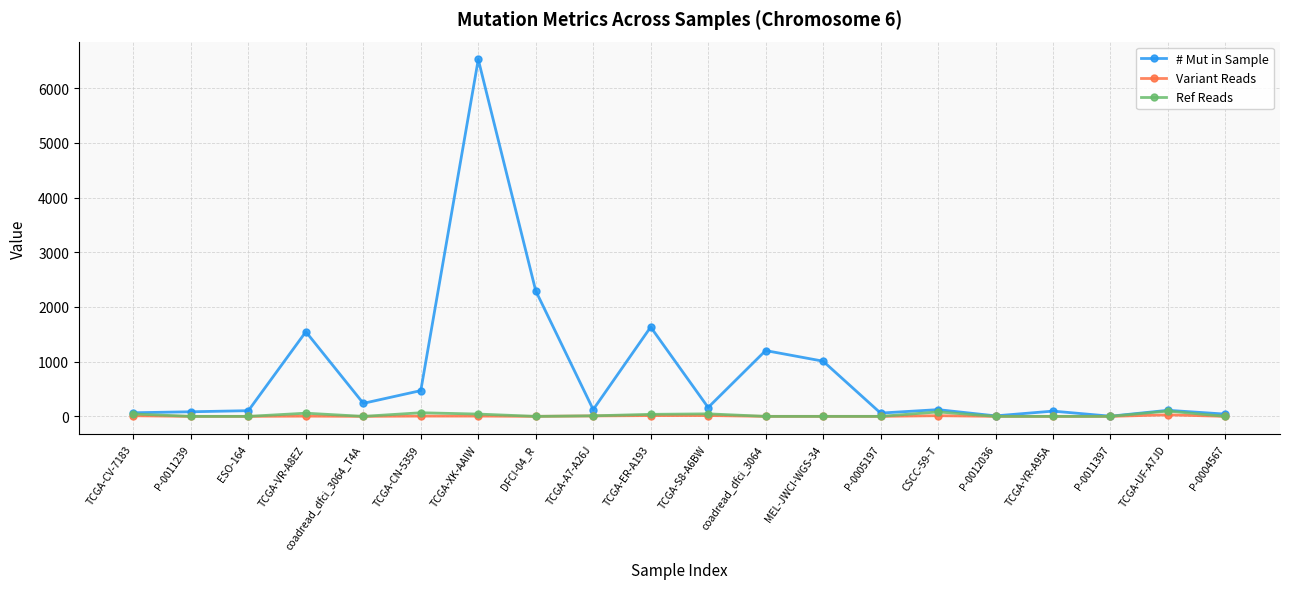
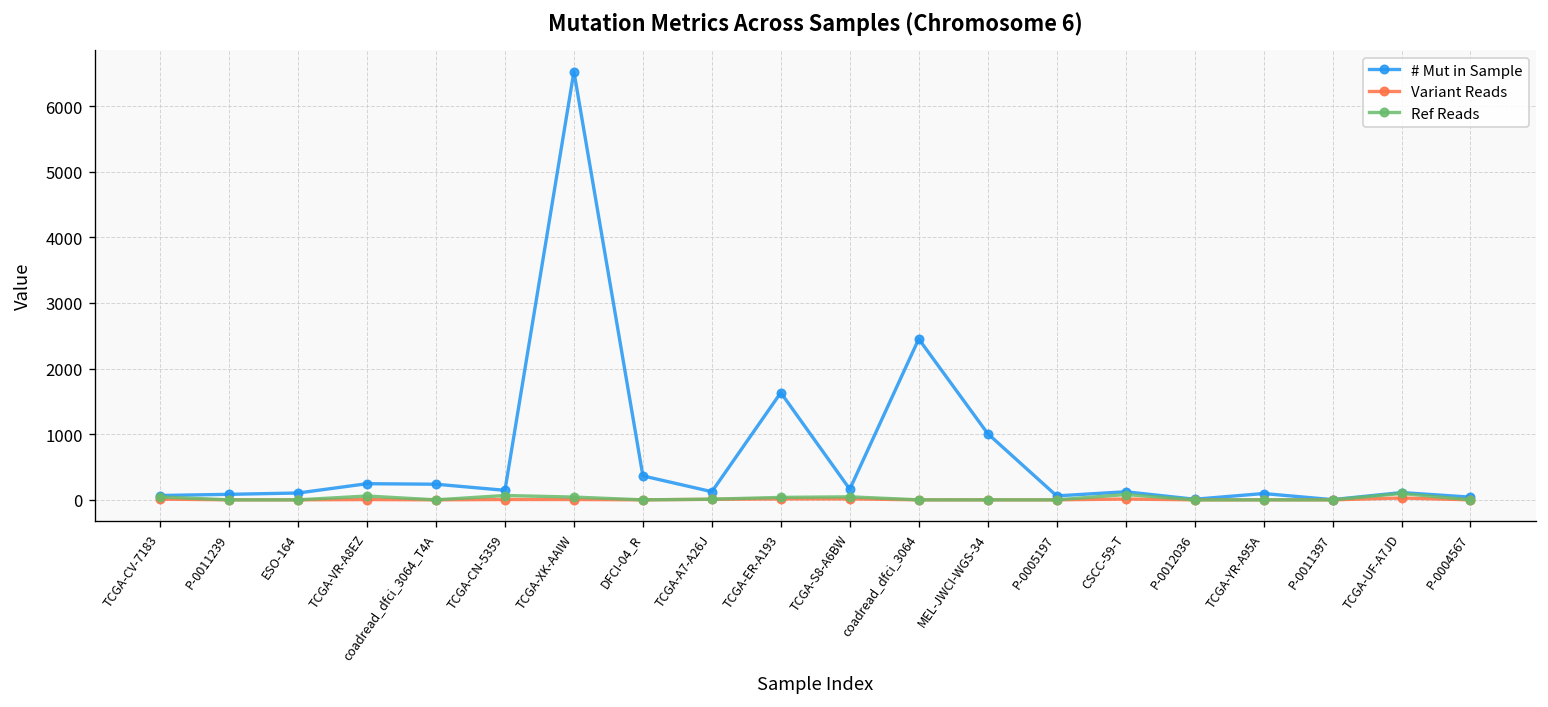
  {
    "# Mut in Sample": {
      "P-0011239": 100,
      "ESO-164": 100,
-     "TCGA-VR-A8EZ": 1500,
+     "TCGA-VR-A8EZ": 200,
      "coadread_dfci_3064_T4A": 200,
-     "TCGA-CN-5359": 500,
+     "TCGA-CN-5359": 100,
      "TCGA-XK-AAIW": 6500,
-     "DFCI-04_R": 2300,
+     "DFCI-04_R": 400,
      "TCGA-A7-A26J": 100,
      "TCGA-ER-A193": 1600,
      "TCGA-S8-A6BW": 200,
-     "coadread_dfci_3064": 1200,
+     "coadread_dfci_3064": 2500,
      "MEL-JWCI-WGS-34": 1000,
      "P-0005197": 100,
      "TCGA-YR-A95A": 100
    },
    "Variant Reads": {
      "TCGA-VR-A8EZ": 0,
      "TCGA-CN-5359": 0,
      "CSCC-59-T": 0,
      "TCGA-UF-A7JD": 0
    },
    "Ref Reads": {
      "TCGA-VR-A8EZ": 100,
      "TCGA-CN-5359": 100
    }
  }
